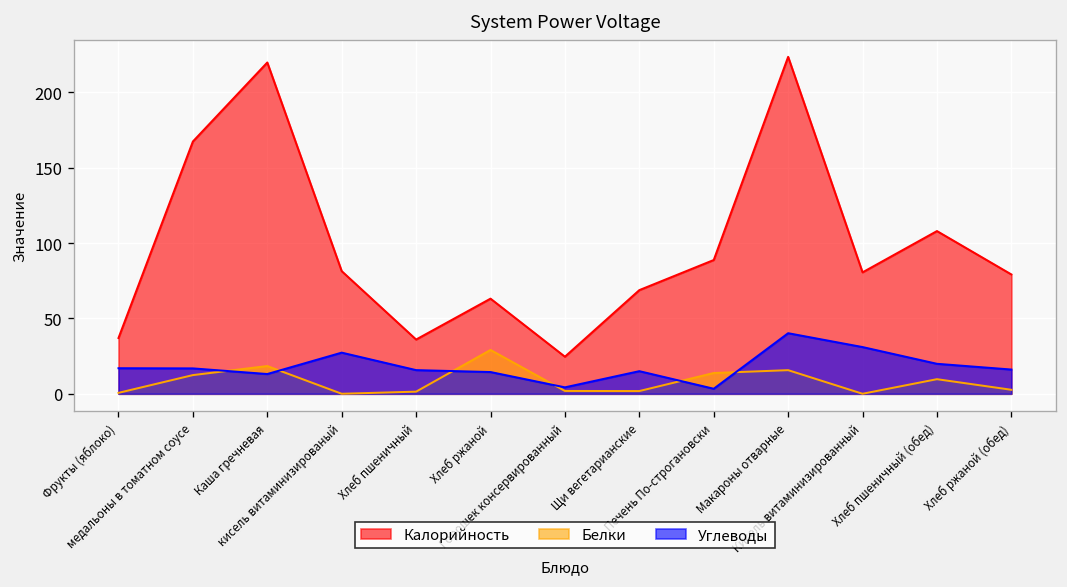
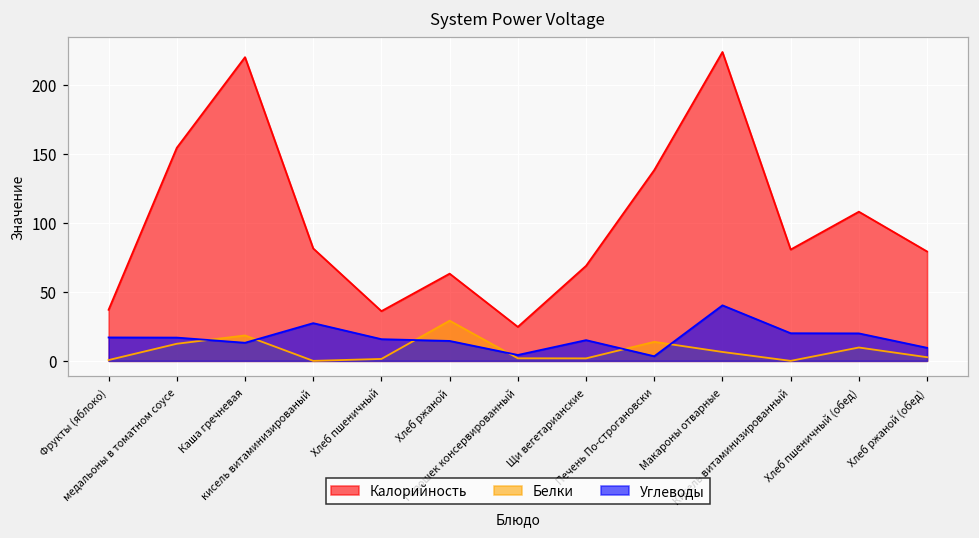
  {
    "Калорийность": {
      "Фрукты (яблоко)": 37,
-     "медальоны в томатном соусе": 167,
+     "медальоны в томатном соусе": 154,
      "Каша гречневая": 220,
      "кисель витаминизированый": 81,
      "Хлеб пшеничный": 36,
      "Хлеб ржаной": 63,
      "Горошек консервированный": 25,
      "Щи вегетарианские": 69,
-     "Печень По-строгановски": 89,
+     "Печень По-строгановски": 138,
      "Макароны отварные": 224,
      "Кисель витаминизированный": 81,
      "Хлеб пшеничный (обед)": 108,
      "Хлеб ржаной (обед)": 79
    },
    "Белки": {
      "Фрукты (яблоко)": 1,
      "медальоны в томатном соусе": 12,
      "Каша гречневая": 18,
      "кисель витаминизированый": 0,
      "Хлеб пшеничный": 1,
      "Хлеб ржаной": 29,
      "Горошек консервированный": 2,
      "Щи вегетарианские": 2,
      "Печень По-строгановски": 14,
-     "Макароны отварные": 16,
+     "Макароны отварные": 6,
      "Кисель витаминизированный": 0,
      "Хлеб пшеничный (обед)": 10,
      "Хлеб ржаной (обед)": 3
    },
    "Углеводы": {
      "Фрукты (яблоко)": 17,
      "медальоны в томатном соусе": 17,
      "Каша гречневая": 13,
      "кисель витаминизированый": 27,
      "Хлеб пшеничный": 16,
      "Хлеб ржаной": 14,
      "Горошек консервированный": 4,
      "Щи вегетарианские": 15,
      "Печень По-строгановски": 3,
      "Макароны отварные": 40,
-     "Кисель витаминизированный": 31,
+     "Кисель витаминизированный": 20,
      "Хлеб пшеничный (обед)": 20,
-     "Хлеб ржаной (обед)": 16
+     "Хлеб ржаной (обед)": 9
    }
  }
